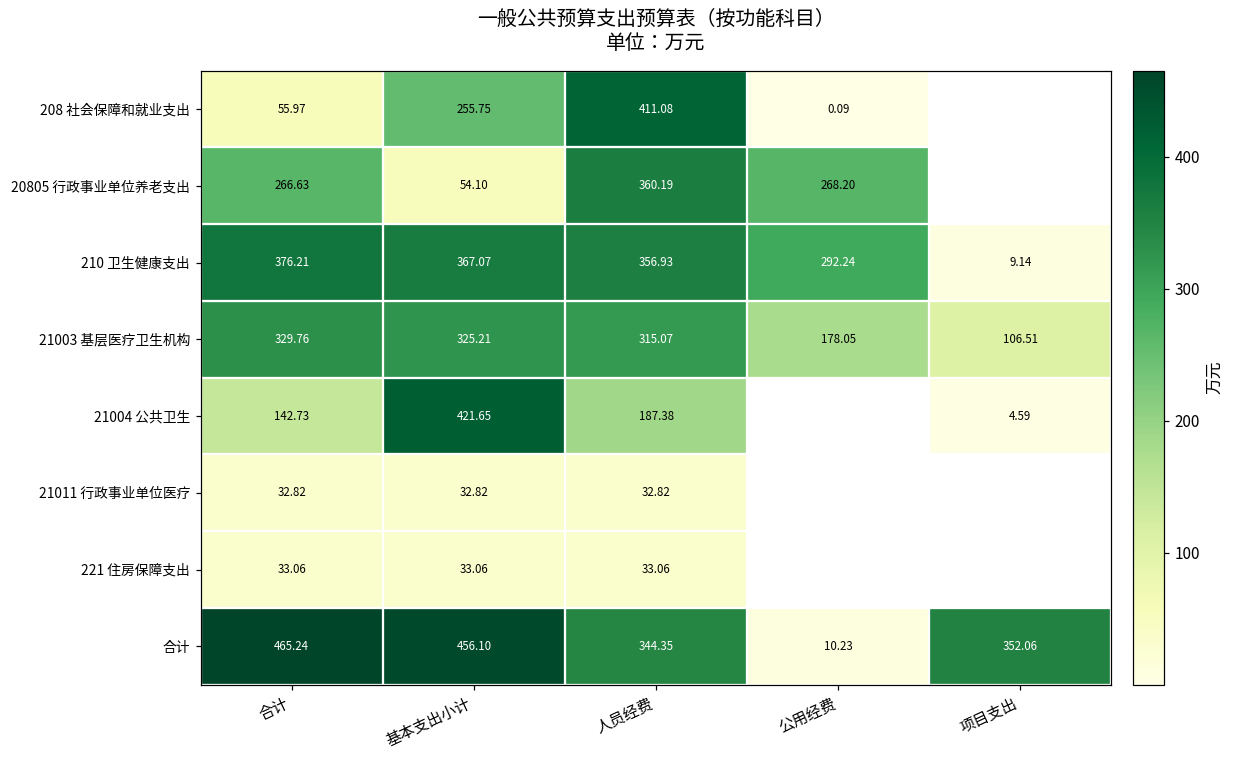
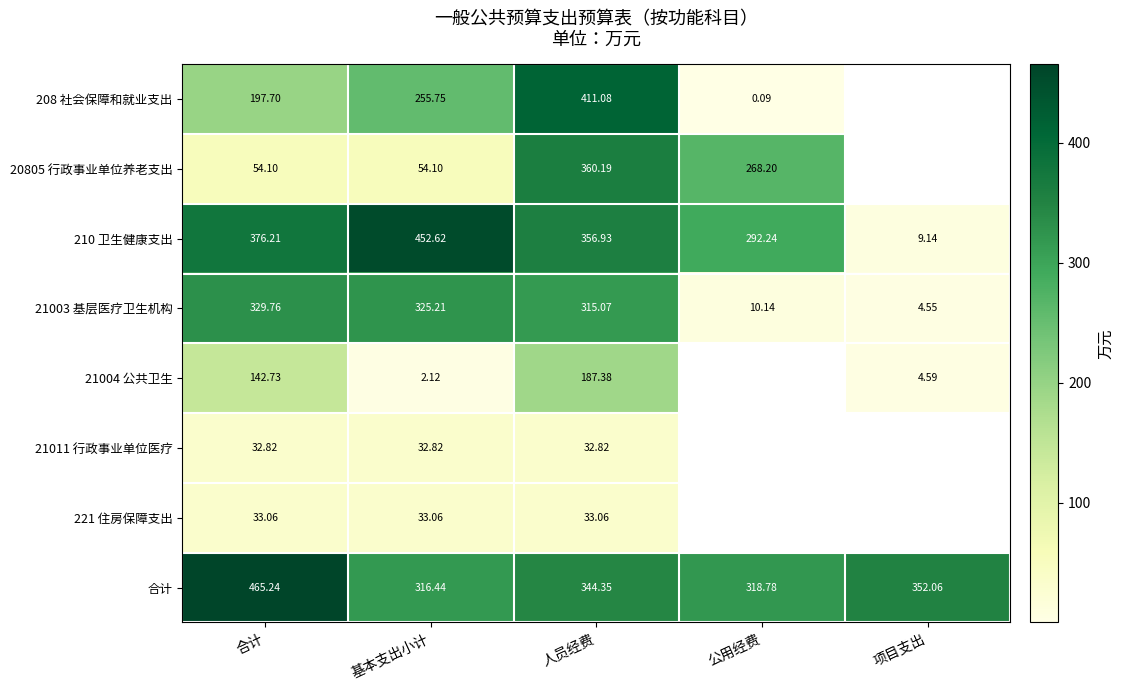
  {
    "208 社会保障和就业支出": {
-     "合计": 55.97,
+     "合计": 197.70,
      "基本支出小计": 255.75,
      "人员经费": 411.08,
      "公用经费": 0.09
    },
    "20805 行政事业单位养老支出": {
-     "合计": 266.63,
+     "合计": 54.10,
      "基本支出小计": 54.10,
      "人员经费": 360.19,
      "公用经费": 268.20
    },
    "210 卫生健康支出": {
      "合计": 376.21,
-     "基本支出小计": 367.07,
+     "基本支出小计": 452.62,
      "人员经费": 356.93,
      "公用经费": 292.24,
      "项目支出": 9.14
    },
    "21003 基层医疗卫生机构": {
      "合计": 329.76,
      "基本支出小计": 325.21,
      "人员经费": 315.07,
-     "公用经费": 178.05,
-     "项目支出": 106.51
+     "公用经费": 10.14,
+     "项目支出": 4.55
    },
    "21004 公共卫生": {
      "合计": 142.73,
-     "基本支出小计": 421.65,
+     "基本支出小计": 2.12,
      "人员经费": 187.38,
      "项目支出": 4.59
    },
    "21011 行政事业单位医疗": {
      "合计": 32.82,
      "基本支出小计": 32.82,
      "人员经费": 32.82
    },
    "221 住房保障支出": {
      "合计": 33.06,
      "基本支出小计": 33.06,
      "人员经费": 33.06
    },
    "合计": {
      "合计": 465.24,
-     "基本支出小计": 456.10,
+     "基本支出小计": 316.44,
      "人员经费": 344.35,
-     "公用经费": 10.23,
+     "公用经费": 318.78,
      "项目支出": 352.06
    }
  }
